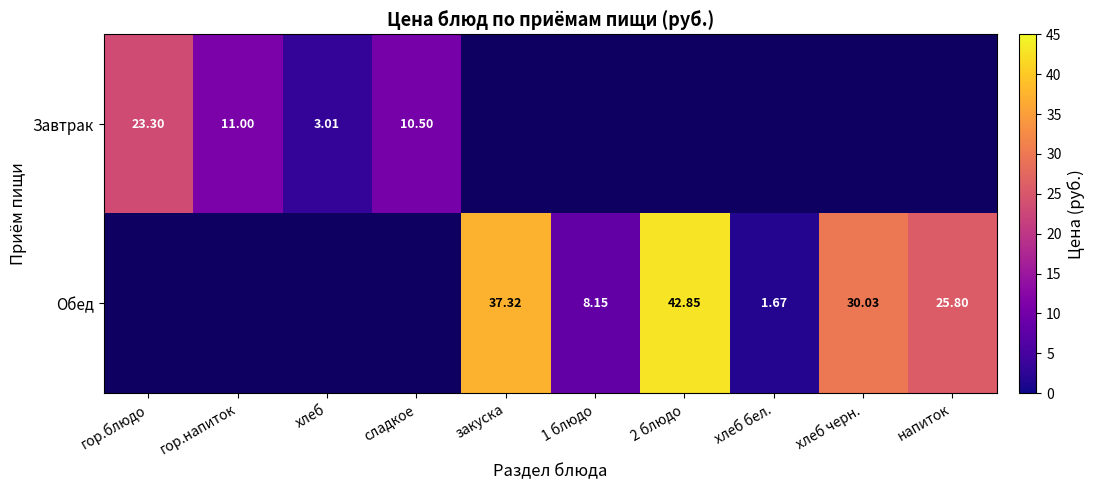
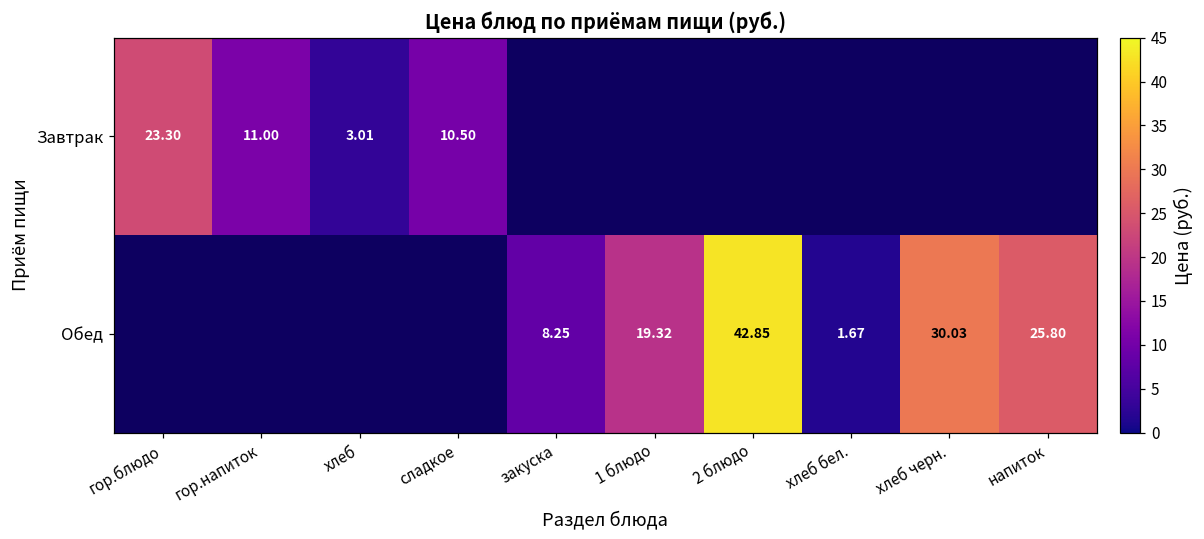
  {
    "Завтрак": {
      "гор.блюдо": 23.30,
      "гор.напиток": 11.00,
      "хлеб": 3.01,
      "сладкое": 10.50
    },
    "Обед": {
-     "закуска": 37.32,
-     "1 блюдо": 8.15,
+     "закуска": 8.25,
+     "1 блюдо": 19.32,
      "2 блюдо": 42.85,
      "хлеб бел.": 1.67,
      "хлеб черн.": 30.03,
      "напиток": 25.80
    }
  }
